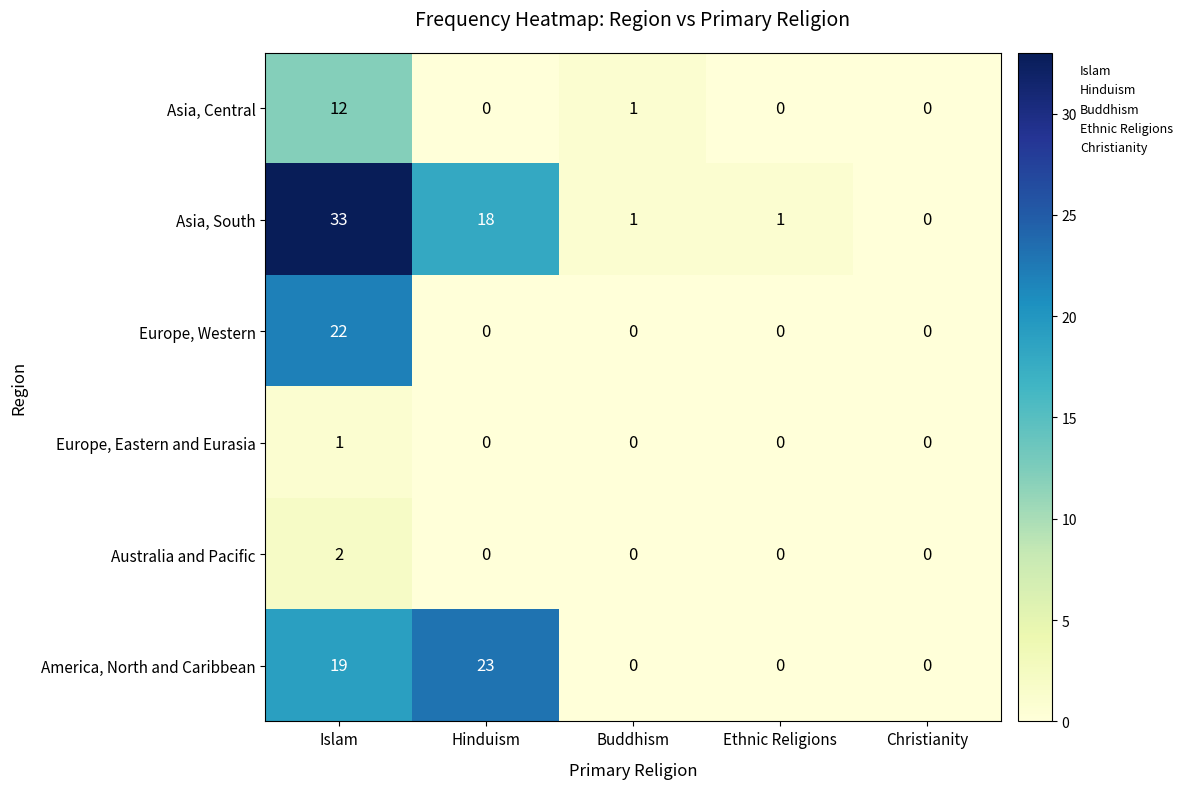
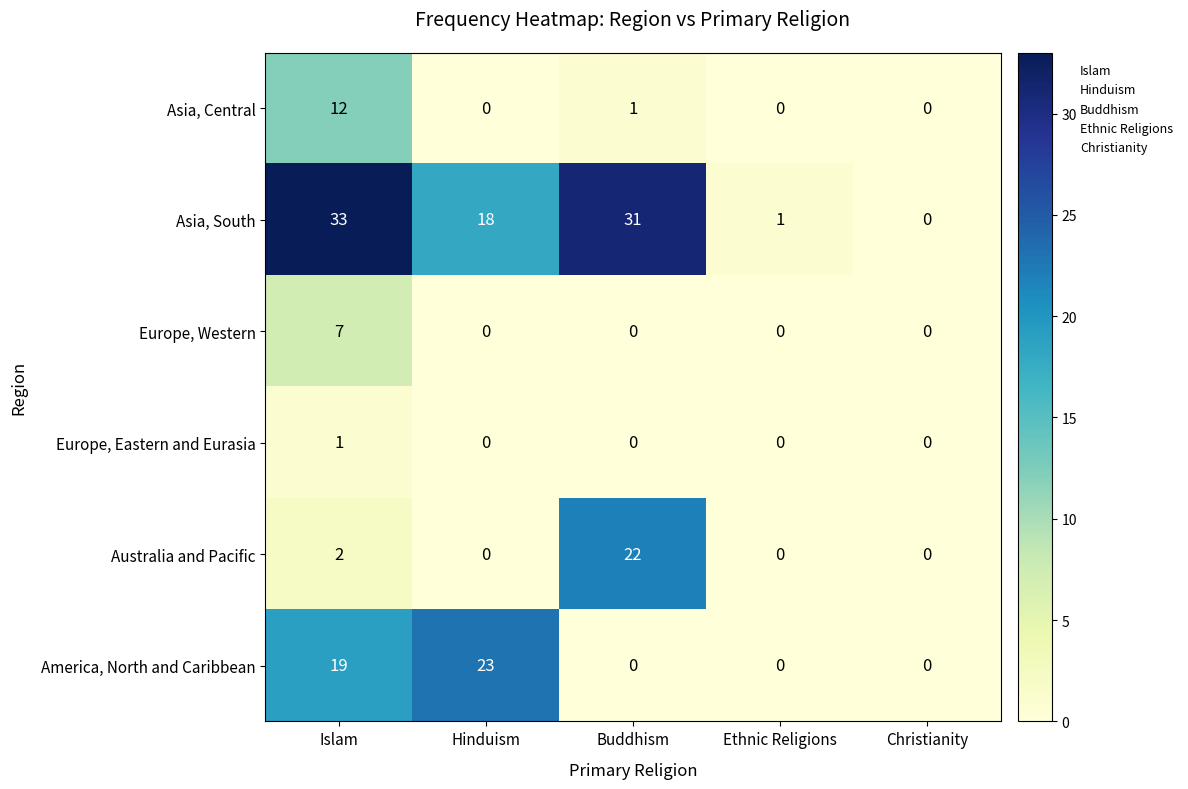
  {
    "Asia, Central": {
      "Islam": 12,
      "Hinduism": 0,
      "Buddhism": 1,
      "Ethnic Religions": 0,
      "Christianity": 0
    },
    "Asia, South": {
      "Islam": 33,
      "Hinduism": 18,
-     "Buddhism": 1,
+     "Buddhism": 31,
      "Ethnic Religions": 1,
      "Christianity": 0
    },
    "Europe, Western": {
-     "Islam": 22,
+     "Islam": 7,
      "Hinduism": 0,
      "Buddhism": 0,
      "Ethnic Religions": 0,
      "Christianity": 0
    },
    "Europe, Eastern and Eurasia": {
      "Islam": 1,
      "Hinduism": 0,
      "Buddhism": 0,
      "Ethnic Religions": 0,
      "Christianity": 0
    },
    "Australia and Pacific": {
      "Islam": 2,
      "Hinduism": 0,
-     "Buddhism": 0,
+     "Buddhism": 22,
      "Ethnic Religions": 0,
      "Christianity": 0
    },
    "America, North and Caribbean": {
      "Islam": 19,
      "Hinduism": 23,
      "Buddhism": 0,
      "Ethnic Religions": 0,
      "Christianity": 0
    }
  }
